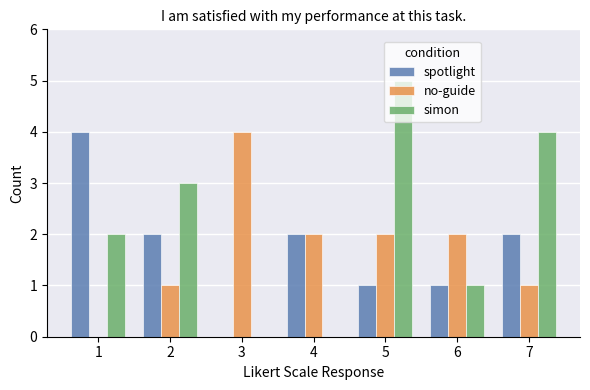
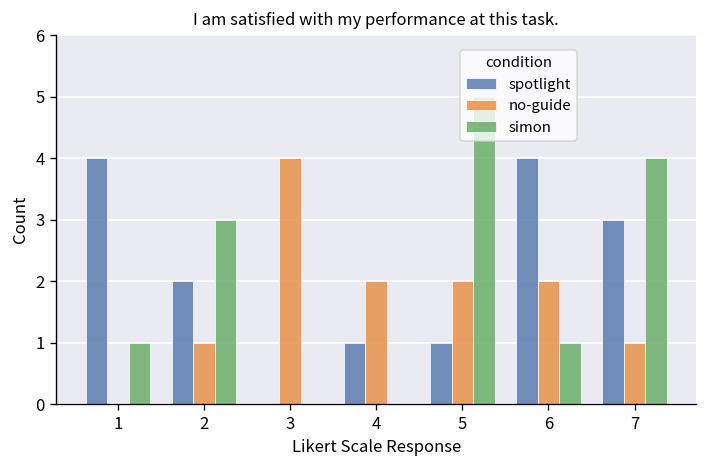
  {
    "spotlight": {
      "1": 4,
      "2": 2,
      "3": 0,
-     "4": 2,
+     "4": 1,
      "5": 1,
-     "6": 1,
-     "7": 2
+     "6": 4,
+     "7": 3
    },
    "no-guide": {
      "1": 0,
      "2": 1,
      "3": 4,
      "4": 2,
      "5": 2,
      "6": 2,
      "7": 1
    },
    "simon": {
-     "1": 2,
+     "1": 1,
      "2": 3,
      "3": 0,
      "4": 0,
      "6": 1,
      "7": 4
    }
  }
